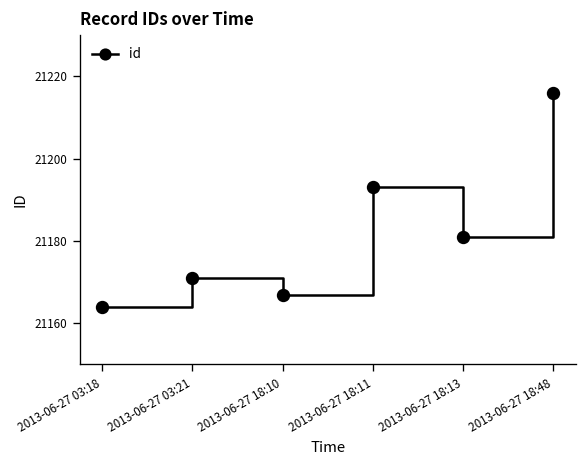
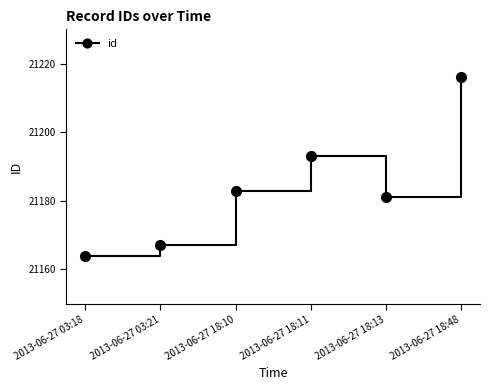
  {
    "2013-06-27 03:18": 21164,
-   "2013-06-27 03:21": 21171,
-   "2013-06-27 18:10": 21167,
+   "2013-06-27 03:21": 21167,
+   "2013-06-27 18:10": 21183,
    "2013-06-27 18:11": 21193,
    "2013-06-27 18:13": 21181,
    "2013-06-27 18:48": 21216
  }
